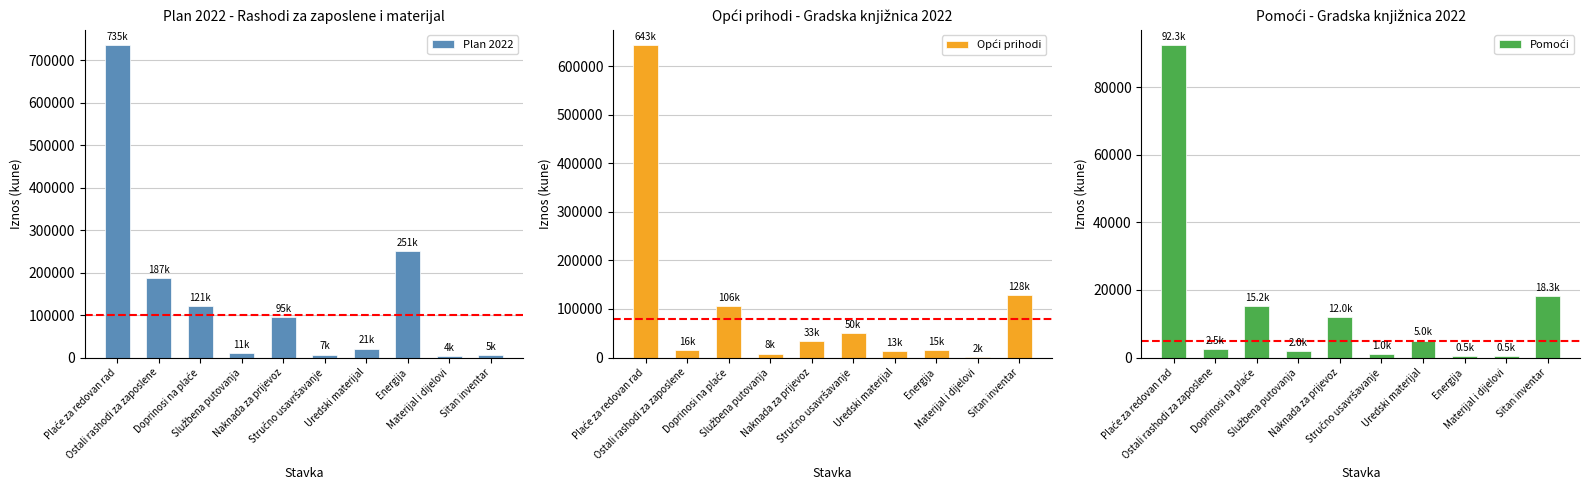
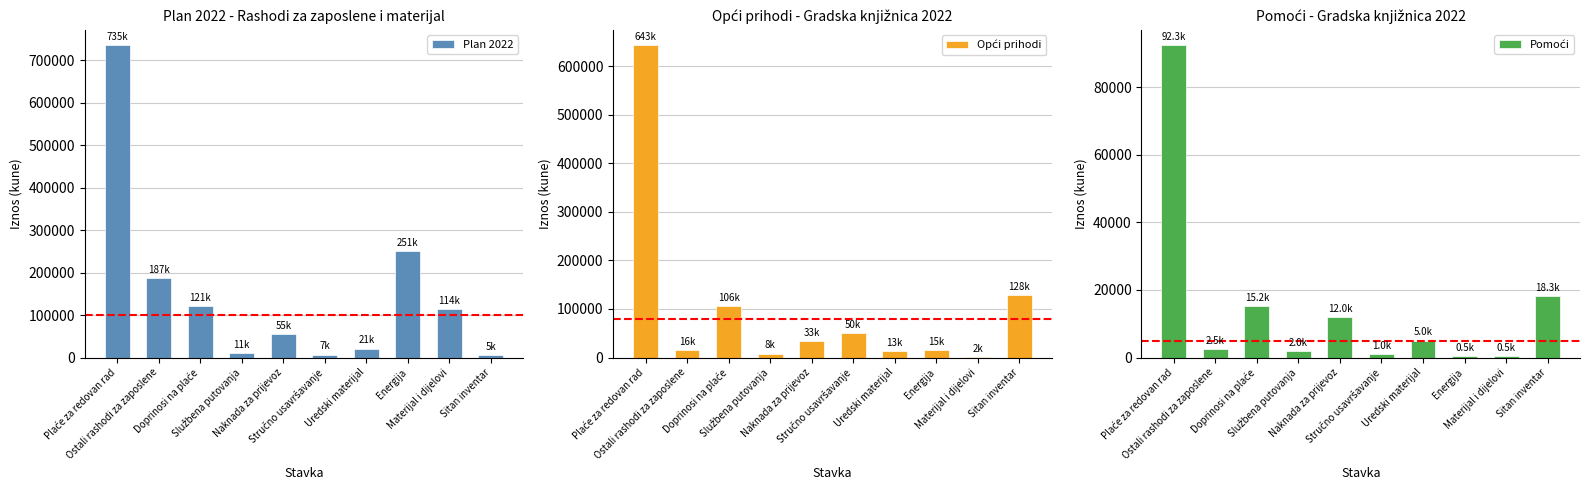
  {
    "Plan 2022 - Rashodi za zaposlene i materijal": {
      "Plaće za redovan rad": "735k",
      "Ostali rashodi za zaposlene": "187k",
      "Doprinosi na plaće": "121k",
      "Službena putovanja": "11k",
-     "Naknada za prijevoz": "95k",
+     "Naknada za prijevoz": "55k",
      "Stručno usavršavanje": "7k",
      "Uredski materijal": "21k",
      "Energija": "251k",
-     "Materijal i dijelovi": "4k",
+     "Materijal i dijelovi": "114k",
      "Sitan inventar": "5k"
    },
    "Opći prihodi - Gradska knjižnica 2022": {
      "Plaće za redovan rad": "643k",
      "Ostali rashodi za zaposlene": "16k",
      "Doprinosi na plaće": "106k",
      "Službena putovanja": "8k",
      "Naknada za prijevoz": "33k",
      "Stručno usavršavanje": "50k",
      "Uredski materijal": "13k",
      "Energija": "15k",
      "Materijal i dijelovi": "2k",
      "Sitan inventar": "128k"
    },
    "Pomoći - Gradska knjižnica 2022": {
      "Plaće za redovan rad": "92.3k",
      "Ostali rashodi za zaposlene": "2.5k",
      "Doprinosi na plaće": "15.2k",
      "Službena putovanja": "2.0k",
      "Naknada za prijevoz": "12.0k",
      "Stručno usavršavanje": "1.0k",
      "Uredski materijal": "5.0k",
      "Energija": "0.5k",
      "Materijal i dijelovi": "0.5k",
      "Sitan inventar": "18.3k"
    }
  }
